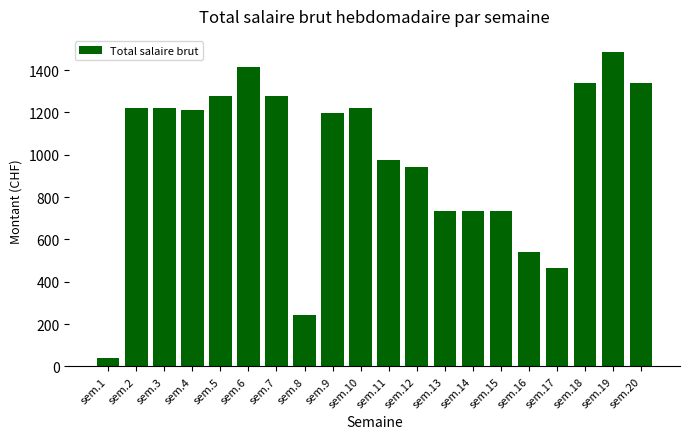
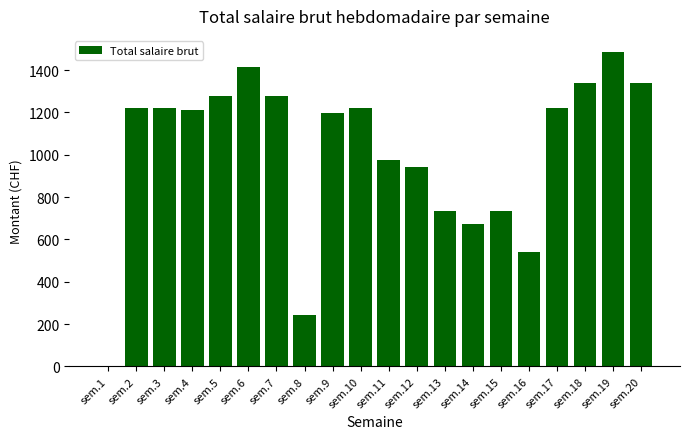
  {
-   "sem.1": 40,
+   "sem.1": 0,
    "sem.2": 1220,
    "sem.3": 1220,
    "sem.4": 1210,
    "sem.5": 1280,
    "sem.6": 1410,
    "sem.7": 1280,
    "sem.8": 240,
    "sem.9": 1200,
    "sem.10": 1220,
    "sem.11": 980,
    "sem.12": 940,
    "sem.13": 730,
-   "sem.14": 730,
+   "sem.14": 670,
    "sem.15": 730,
    "sem.16": 540,
-   "sem.17": 460,
+   "sem.17": 1220,
    "sem.18": 1340,
    "sem.19": 1490,
    "sem.20": 1340
  }
